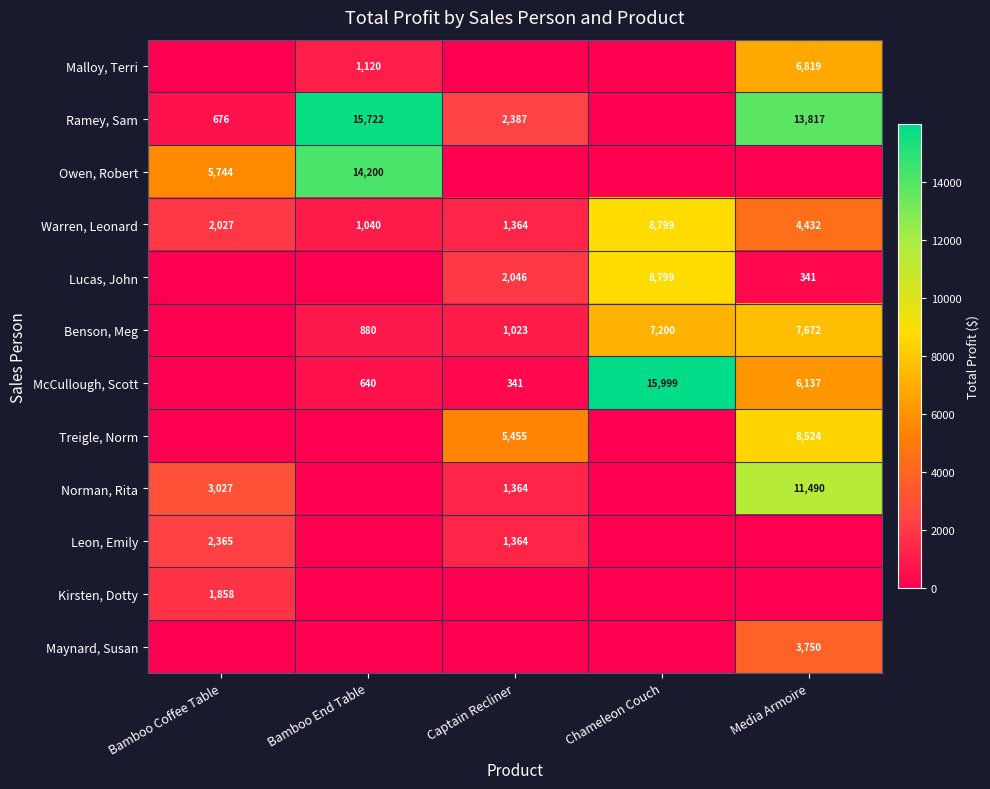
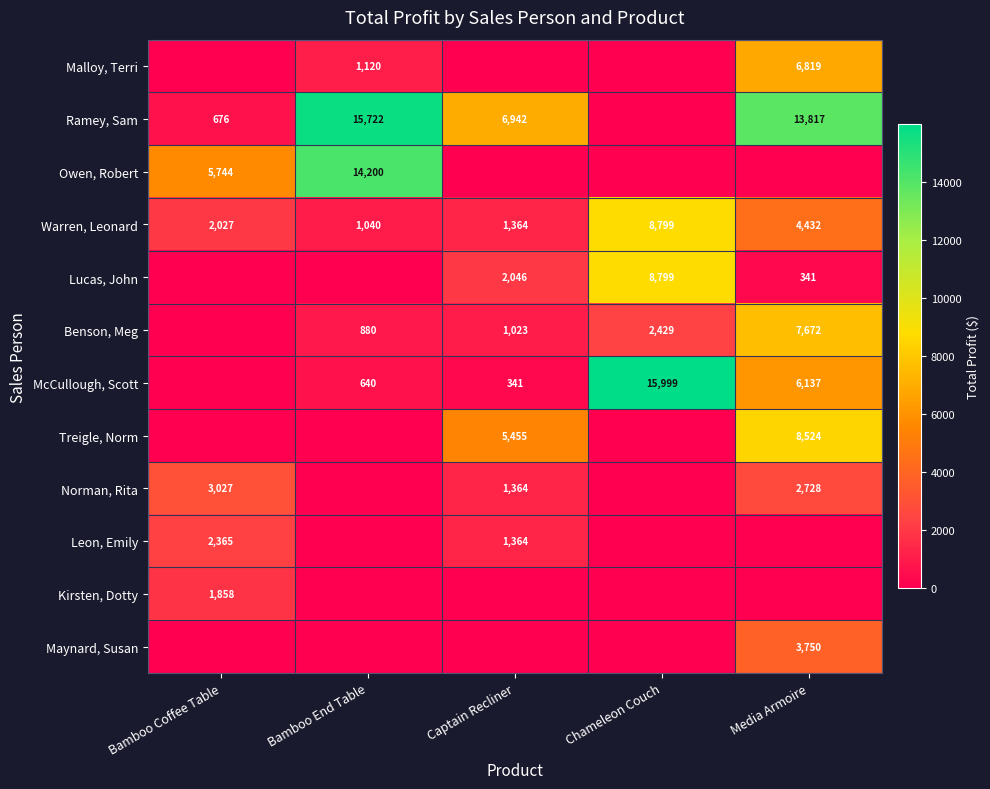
  {
    "Malloy, Terri": {
      "Bamboo End Table": "1,120",
      "Media Armoire": "6,819"
    },
    "Ramey, Sam": {
      "Bamboo Coffee Table": "676",
      "Bamboo End Table": "15,722",
-     "Captain Recliner": "2,387",
+     "Captain Recliner": "6,942",
      "Media Armoire": "13,817"
    },
    "Owen, Robert": {
      "Bamboo Coffee Table": "5,744",
      "Bamboo End Table": "14,200"
    },
    "Warren, Leonard": {
      "Bamboo Coffee Table": "2,027",
      "Bamboo End Table": "1,040",
      "Captain Recliner": "1,364",
      "Chameleon Couch": "8,799",
      "Media Armoire": "4,432"
    },
    "Lucas, John": {
      "Captain Recliner": "2,046",
      "Chameleon Couch": "8,799",
      "Media Armoire": "341"
    },
    "Benson, Meg": {
      "Bamboo End Table": "880",
      "Captain Recliner": "1,023",
-     "Chameleon Couch": "7,200",
+     "Chameleon Couch": "2,429",
      "Media Armoire": "7,672"
    },
    "McCullough, Scott": {
      "Bamboo End Table": "640",
      "Captain Recliner": "341",
      "Chameleon Couch": "15,999",
      "Media Armoire": "6,137"
    },
    "Treigle, Norm": {
      "Captain Recliner": "5,455",
      "Media Armoire": "8,524"
    },
    "Norman, Rita": {
      "Bamboo Coffee Table": "3,027",
      "Captain Recliner": "1,364",
-     "Media Armoire": "11,490"
+     "Media Armoire": "2,728"
    },
    "Leon, Emily": {
      "Bamboo Coffee Table": "2,365",
      "Captain Recliner": "1,364"
    },
    "Kirsten, Dotty": {
      "Bamboo Coffee Table": "1,858"
    },
    "Maynard, Susan": {
      "Media Armoire": "3,750"
    }
  }
